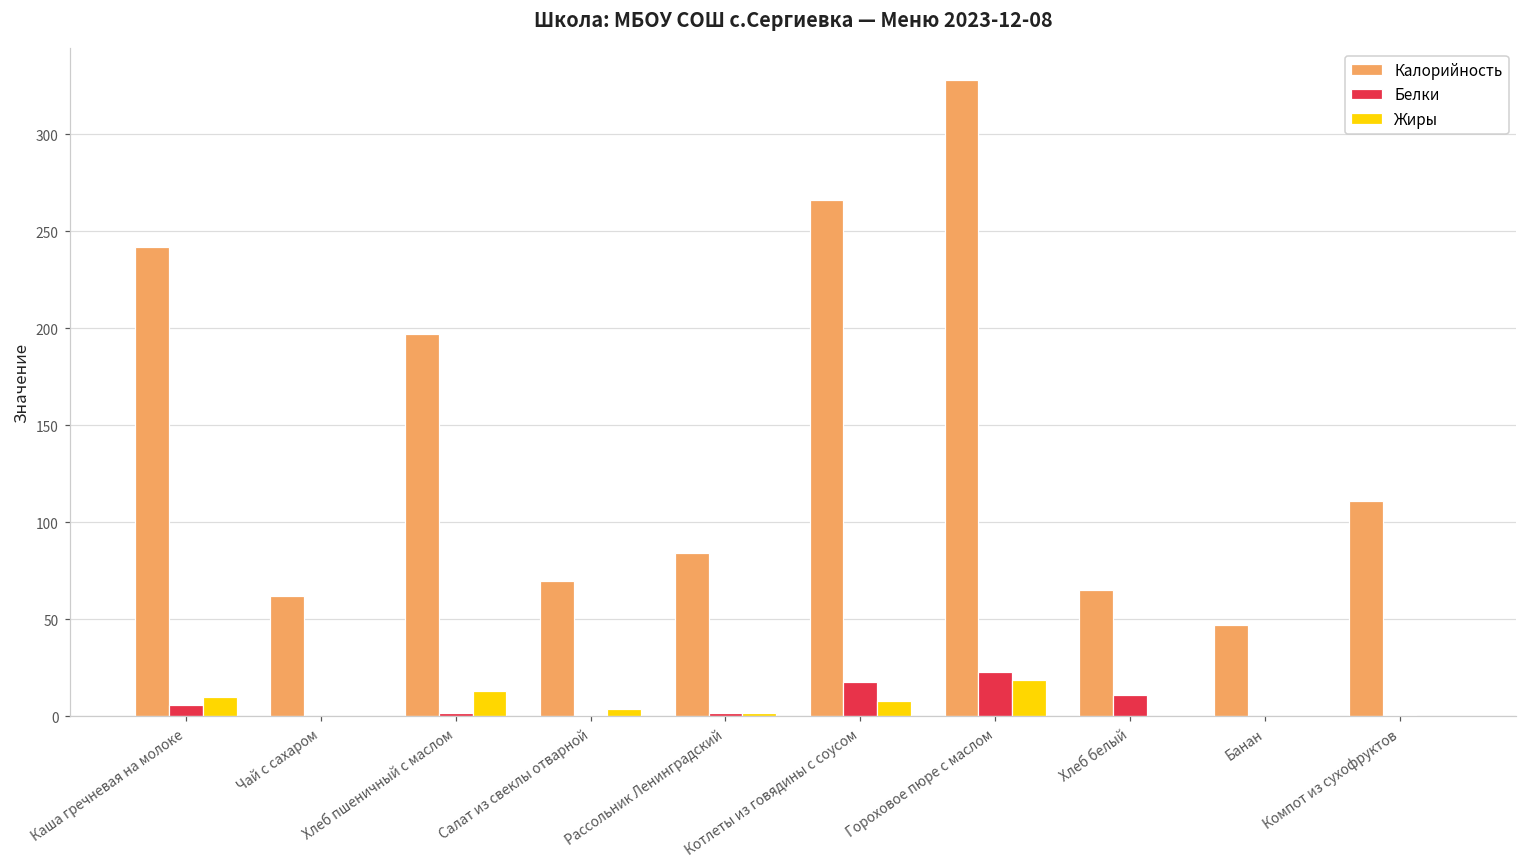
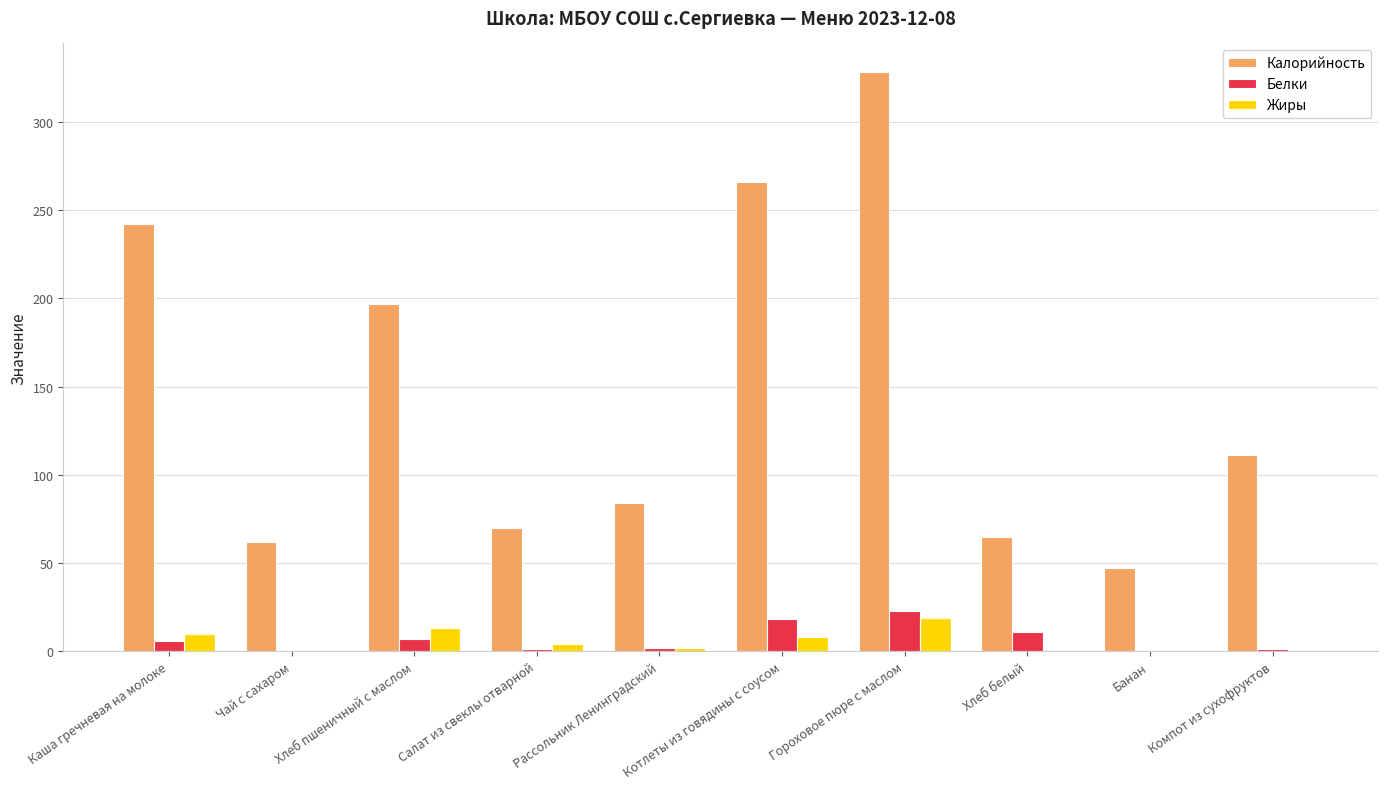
  {
    "Калорийность": {
      "Каша гречневая на молоке": 242,
      "Чай с сахаром": 62,
      "Хлеб пшеничный с маслом": 197,
      "Салат из свеклы отварной": 70,
      "Рассольник Ленинградский": 84,
      "Котлеты из говядины с соусом": 266,
      "Гороховое пюре с маслом": 328,
      "Хлеб белый": 65,
      "Банан": 47,
      "Компот из сухофруктов": 111
    },
    "Белки": {
      "Каша гречневая на молоке": 6,
-     "Хлеб пшеничный с маслом": 2,
+     "Хлеб пшеничный с маслом": 7,
      "Рассольник Ленинградский": 2,
      "Котлеты из говядины с соусом": 18,
      "Гороховое пюре с маслом": 23,
      "Хлеб белый": 11
    },
    "Жиры": {
      "Каша гречневая на молоке": 10,
      "Чай с сахаром": 0,
      "Хлеб пшеничный с маслом": 13,
      "Салат из свеклы отварной": 4,
      "Рассольник Ленинградский": 2,
      "Котлеты из говядины с соусом": 8,
      "Гороховое пюре с маслом": 19,
      "Хлеб белый": 0,
      "Компот из сухофруктов": 0
    }
  }
